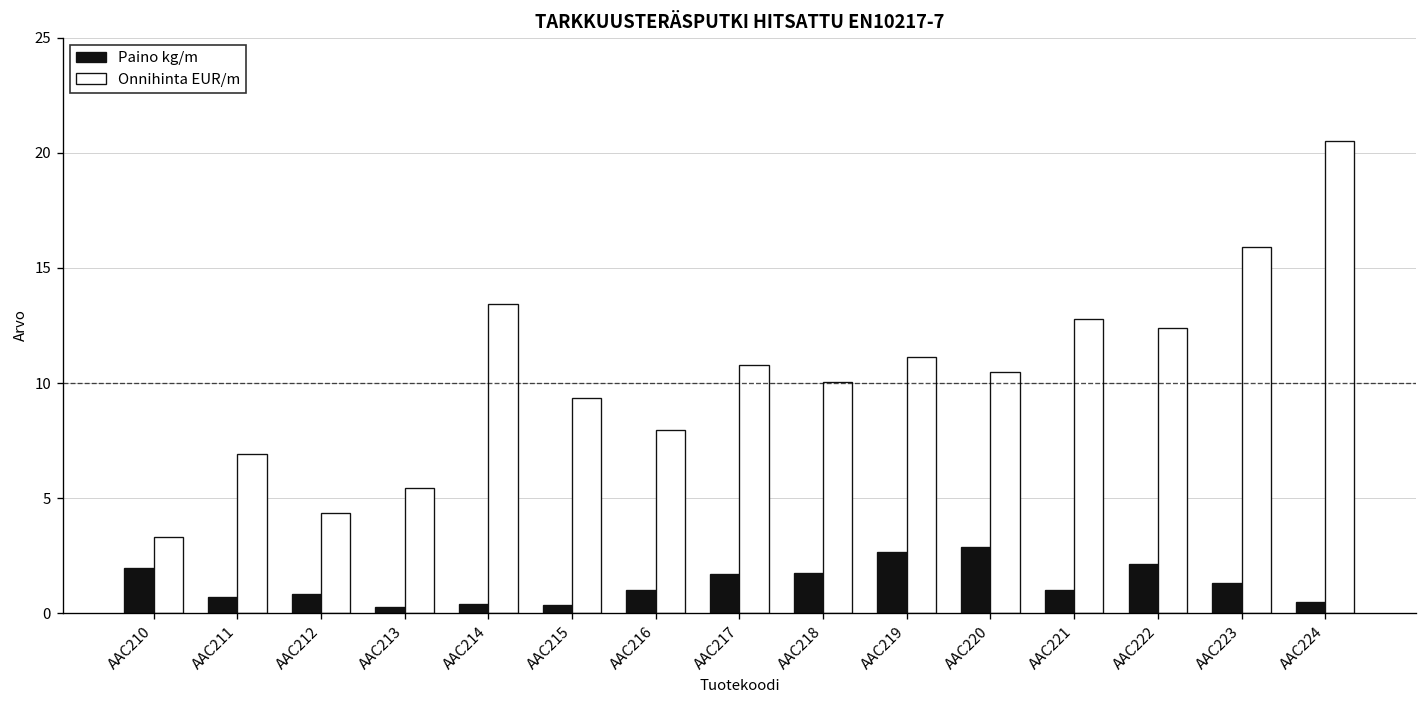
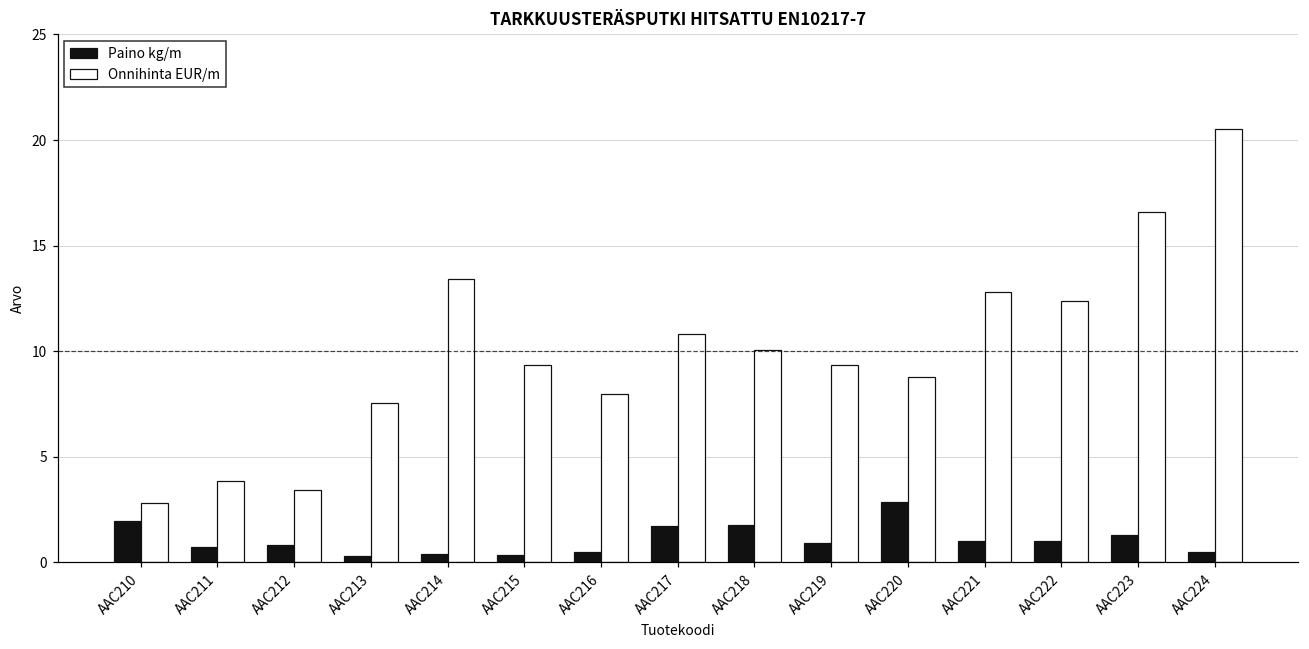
  {
    "Paino kg/m": {
      "AAC210": 2.0,
      "AAC211": 0.7,
      "AAC212": 0.8,
      "AAC213": 0.3,
      "AAC214": 0.4,
      "AAC215": 0.4,
-     "AAC216": 1.0,
+     "AAC216": 0.5,
      "AAC217": 1.7,
      "AAC218": 1.8,
-     "AAC219": 2.7,
+     "AAC219": 0.9,
      "AAC220": 2.9,
      "AAC221": 1.0,
-     "AAC222": 2.2,
+     "AAC222": 1.0,
      "AAC223": 1.3,
      "AAC224": 0.5
    },
    "Onnihinta EUR/m": {
-     "AAC210": 3.3,
-     "AAC211": 6.9,
-     "AAC212": 4.4,
-     "AAC213": 5.5,
+     "AAC210": 2.8,
+     "AAC211": 3.8,
+     "AAC212": 3.4,
+     "AAC213": 7.5,
      "AAC214": 13.4,
      "AAC215": 9.4,
      "AAC216": 8.0,
      "AAC217": 10.8,
      "AAC218": 10.1,
-     "AAC219": 11.2,
-     "AAC220": 10.5,
+     "AAC219": 9.3,
+     "AAC220": 8.8,
      "AAC221": 12.8,
      "AAC222": 12.4,
-     "AAC223": 15.9,
+     "AAC223": 16.6,
      "AAC224": 20.5
    }
  }
